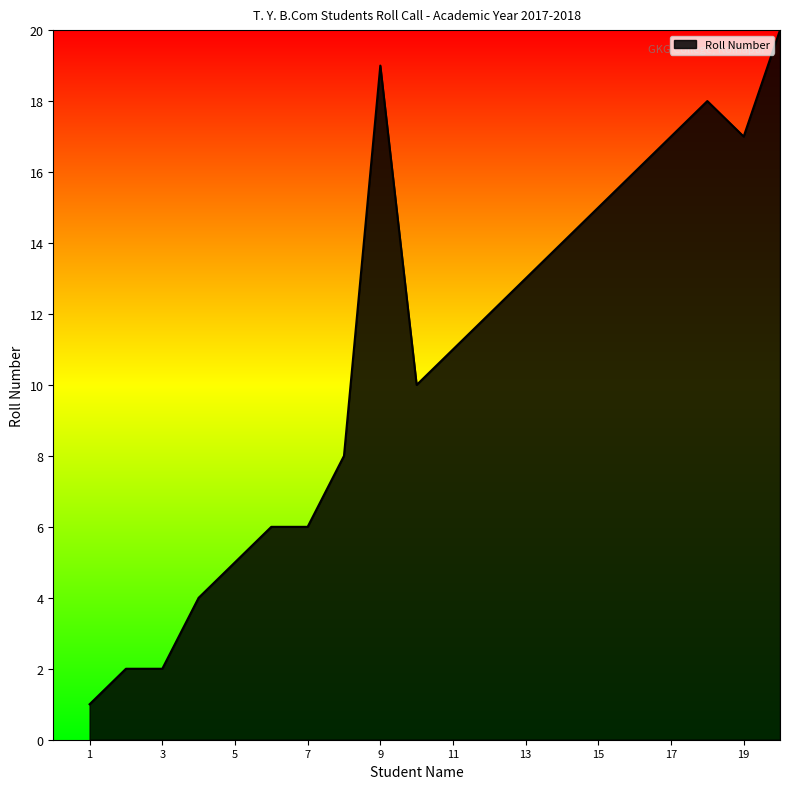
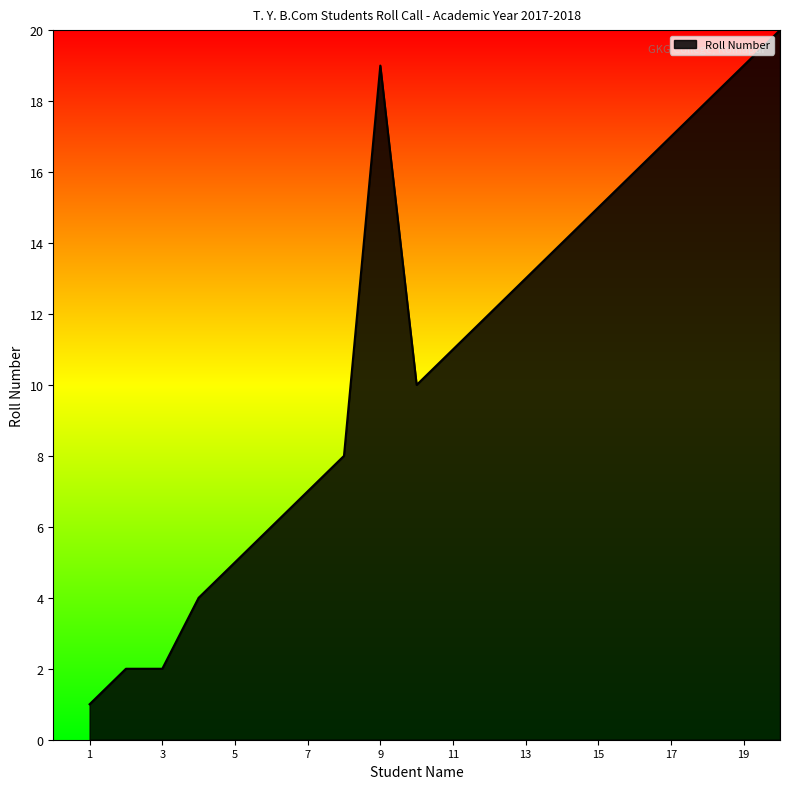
  {
    "1": 1,
    "3": 2,
    "5": 5,
-   "7": 6,
+   "7": 7,
    "9": 19,
    "11": 11,
    "13": 13,
    "15": 15,
    "17": 17,
-   "19": 17
+   "19": 19
  }
